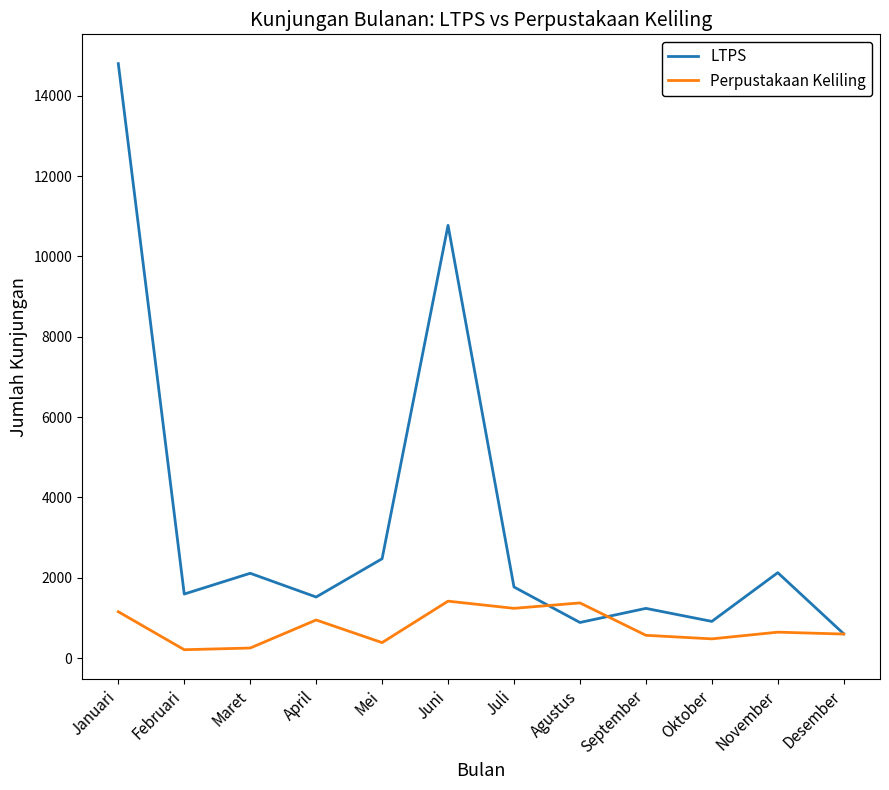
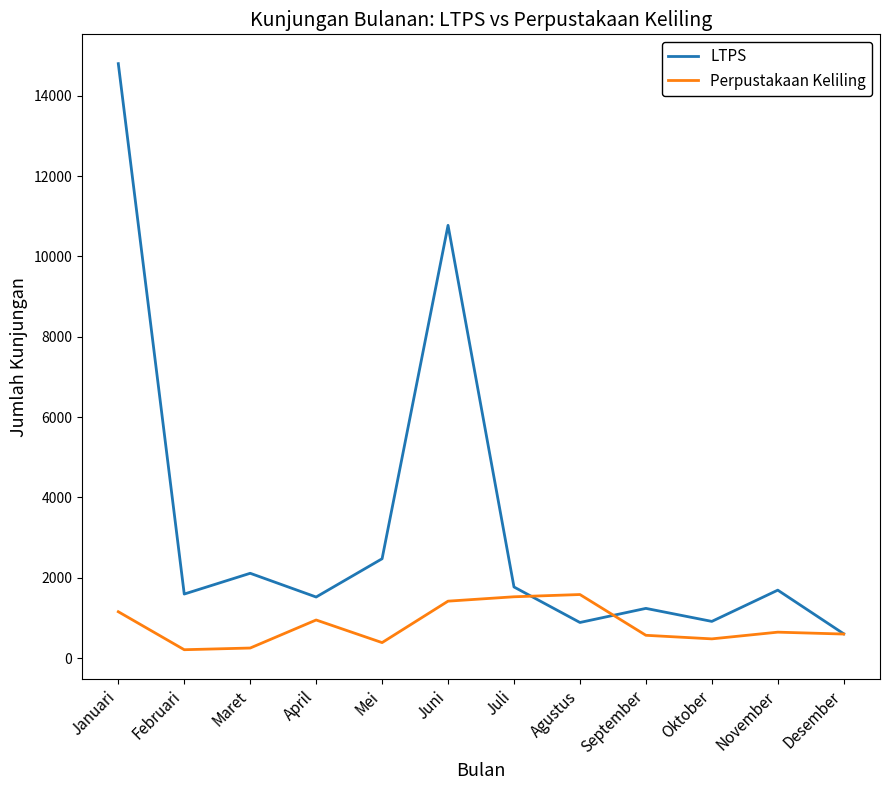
  {
    "LTPS": {
      "Januari": 14800,
      "Februari": 1600,
      "Maret": 2100,
      "April": 1500,
      "Mei": 2500,
      "Juni": 10800,
      "Juli": 1800,
      "Agustus": 900,
      "September": 1200,
      "Oktober": 900,
-     "November": 2100
+     "November": 1700
    },
    "Perpustakaan Keliling": {
      "Januari": 1200,
      "Februari": 200,
      "Maret": 200,
      "April": 900,
      "Mei": 400,
      "Juni": 1400,
-     "Juli": 1200,
-     "Agustus": 1400,
+     "Juli": 1500,
+     "Agustus": 1600,
      "September": 600,
      "Oktober": 500,
      "November": 600
    }
  }
